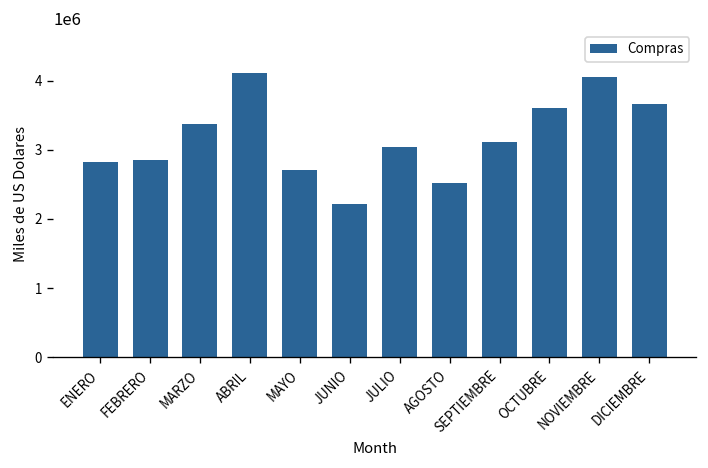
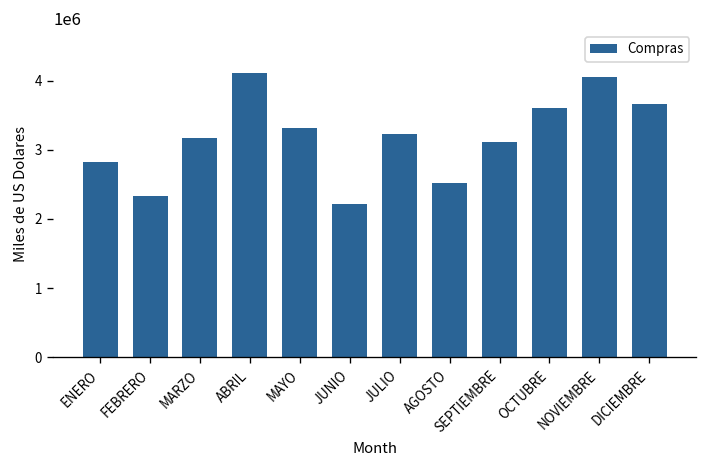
  {
    "ENERO": 2800000,
-   "FEBRERO": 2900000,
-   "MARZO": 3400000,
+   "FEBRERO": 2300000,
+   "MARZO": 3200000,
    "ABRIL": 4100000,
-   "MAYO": 2700000,
+   "MAYO": 3300000,
    "JUNIO": 2200000,
-   "JULIO": 3000000,
+   "JULIO": 3200000,
    "AGOSTO": 2500000,
    "SEPTIEMBRE": 3100000,
    "OCTUBRE": 3600000,
    "NOVIEMBRE": 4100000,
    "DICIEMBRE": 3700000
  }
